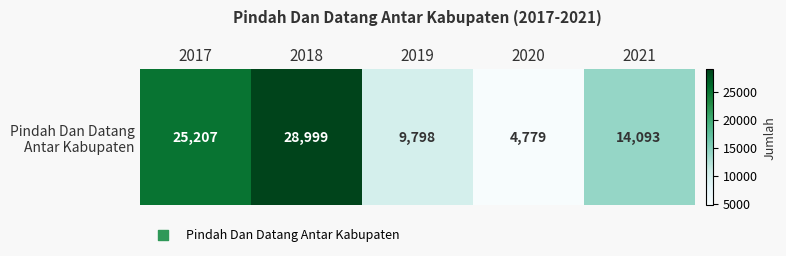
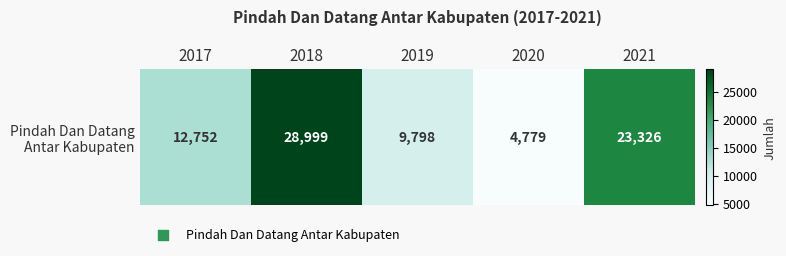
  {
    "Pindah Dan Datang Antar Kabupaten": {
-     "2017": "25,207",
+     "2017": "12,752",
      "2018": "28,999",
      "2019": "9,798",
      "2020": "4,779",
-     "2021": "14,093"
+     "2021": "23,326"
    }
  }
